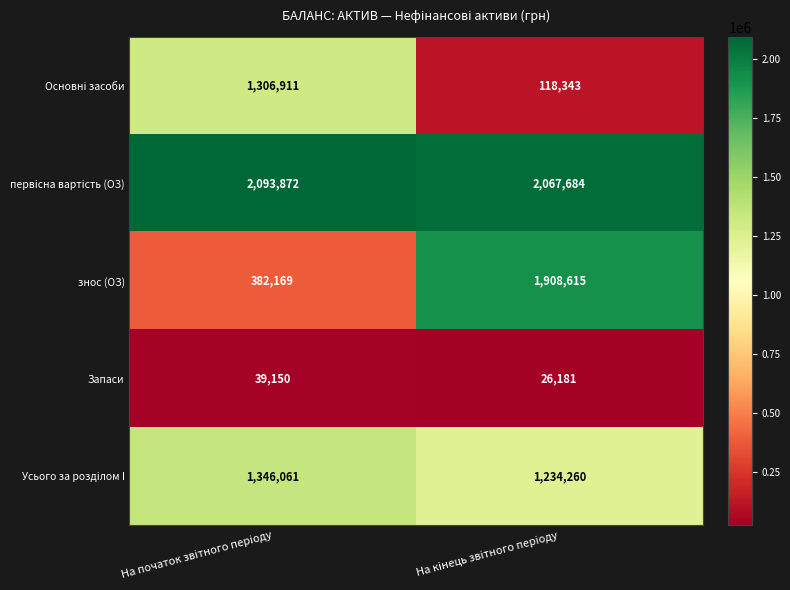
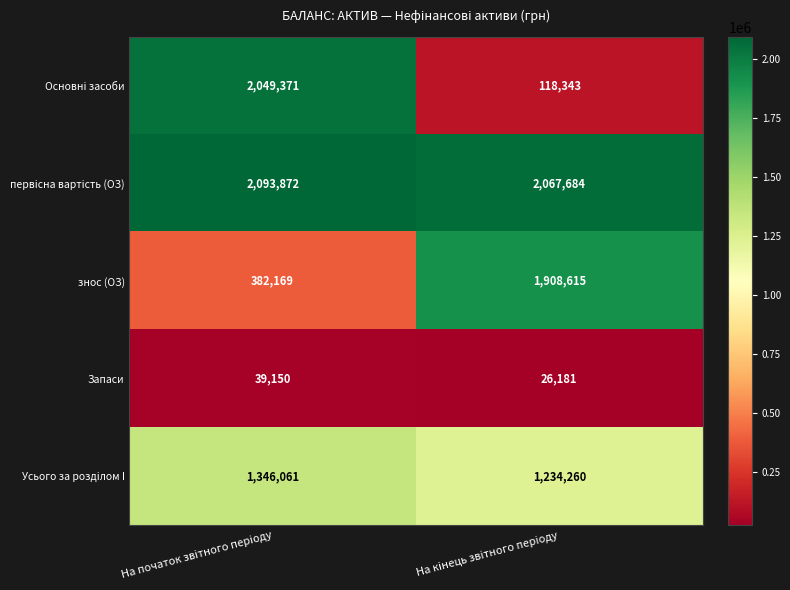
  {
    "Основні засоби": {
-     "На початок звітного періоду": "1,306,911",
+     "На початок звітного періоду": "2,049,371",
      "На кінець звітного періоду": "118,343"
    },
    "первісна вартість (ОЗ)": {
      "На початок звітного періоду": "2,093,872",
      "На кінець звітного періоду": "2,067,684"
    },
    "знос (ОЗ)": {
      "На початок звітного періоду": "382,169",
      "На кінець звітного періоду": "1,908,615"
    },
    "Запаси": {
      "На початок звітного періоду": "39,150",
      "На кінець звітного періоду": "26,181"
    },
    "Усього за розділом І": {
      "На початок звітного періоду": "1,346,061",
      "На кінець звітного періоду": "1,234,260"
    }
  }
